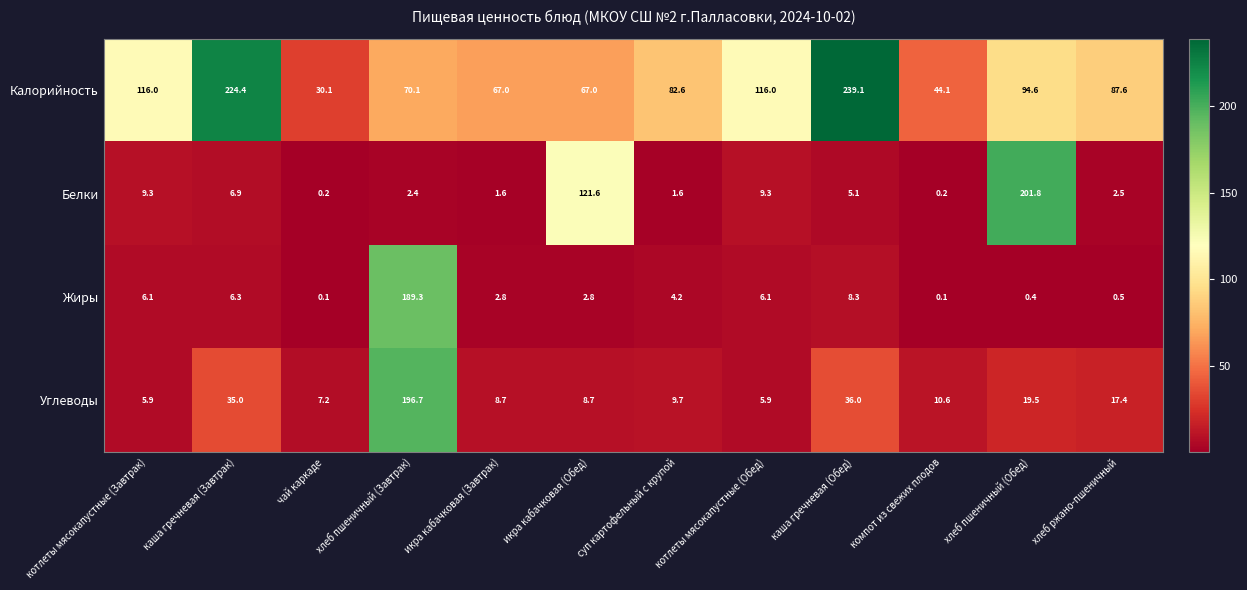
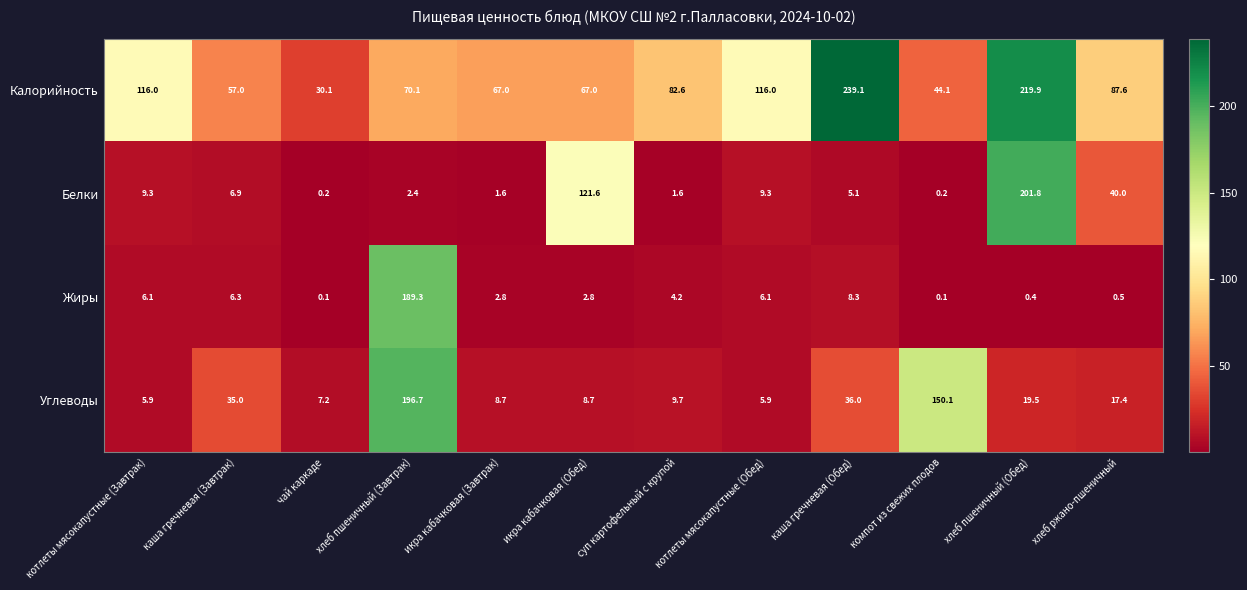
  {
    "Калорийность": {
      "котлеты мясокапустные (Завтрак)": 116.0,
-     "каша гречневая (Завтрак)": 224.4,
+     "каша гречневая (Завтрак)": 57.0,
      "чай каркаде": 30.1,
      "хлеб пшеничный (Завтрак)": 70.1,
      "икра кабачковая (Завтрак)": 67.0,
      "икра кабачковая (Обед)": 67.0,
      "суп картофельный с крупой": 82.6,
      "котлеты мясокапустные (Обед)": 116.0,
      "каша гречневая (Обед)": 239.1,
      "компот из свежих плодов": 44.1,
-     "хлеб пшеничный (Обед)": 94.6,
+     "хлеб пшеничный (Обед)": 219.9,
      "хлеб ржано-пшеничный": 87.6
    },
    "Белки": {
      "котлеты мясокапустные (Завтрак)": 9.3,
      "каша гречневая (Завтрак)": 6.9,
      "чай каркаде": 0.2,
      "хлеб пшеничный (Завтрак)": 2.4,
      "икра кабачковая (Завтрак)": 1.6,
      "икра кабачковая (Обед)": 121.6,
      "суп картофельный с крупой": 1.6,
      "котлеты мясокапустные (Обед)": 9.3,
      "каша гречневая (Обед)": 5.1,
      "компот из свежих плодов": 0.2,
      "хлеб пшеничный (Обед)": 201.8,
-     "хлеб ржано-пшеничный": 2.5
+     "хлеб ржано-пшеничный": 40.0
    },
    "Жиры": {
      "котлеты мясокапустные (Завтрак)": 6.1,
      "каша гречневая (Завтрак)": 6.3,
      "чай каркаде": 0.1,
      "хлеб пшеничный (Завтрак)": 189.3,
      "икра кабачковая (Завтрак)": 2.8,
      "икра кабачковая (Обед)": 2.8,
      "суп картофельный с крупой": 4.2,
      "котлеты мясокапустные (Обед)": 6.1,
      "каша гречневая (Обед)": 8.3,
      "компот из свежих плодов": 0.1,
      "хлеб пшеничный (Обед)": 0.4,
      "хлеб ржано-пшеничный": 0.5
    },
    "Углеводы": {
      "котлеты мясокапустные (Завтрак)": 5.9,
      "каша гречневая (Завтрак)": 35.0,
      "чай каркаде": 7.2,
      "хлеб пшеничный (Завтрак)": 196.7,
      "икра кабачковая (Завтрак)": 8.7,
      "икра кабачковая (Обед)": 8.7,
      "суп картофельный с крупой": 9.7,
      "котлеты мясокапустные (Обед)": 5.9,
      "каша гречневая (Обед)": 36.0,
-     "компот из свежих плодов": 10.6,
+     "компот из свежих плодов": 150.1,
      "хлеб пшеничный (Обед)": 19.5,
      "хлеб ржано-пшеничный": 17.4
    }
  }
